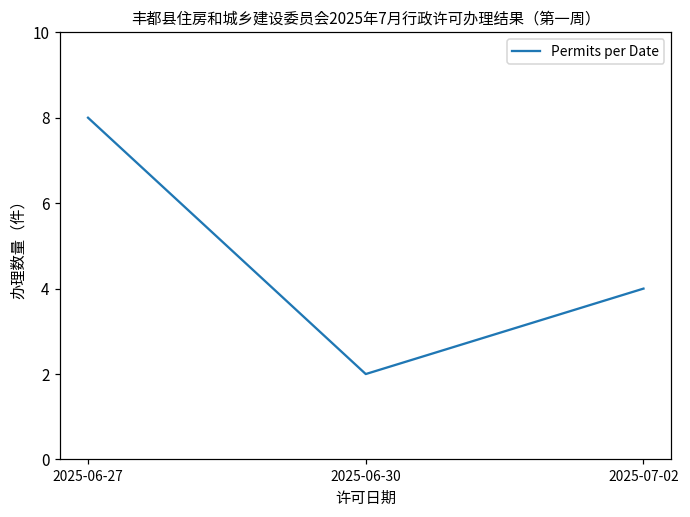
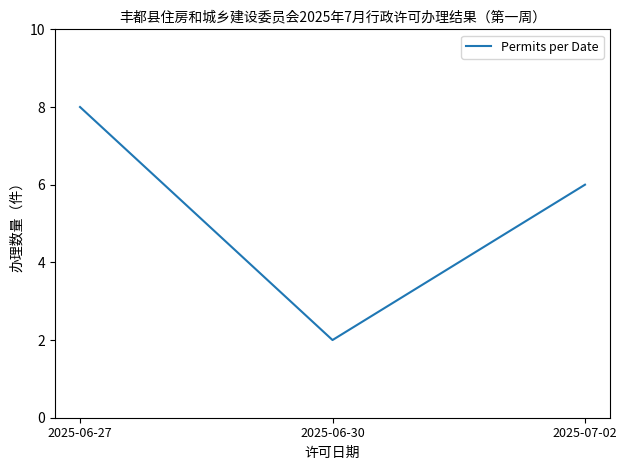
  {
    "2025-06-27": 8,
    "2025-06-30": 2,
-   "2025-07-02": 4
+   "2025-07-02": 6
  }
